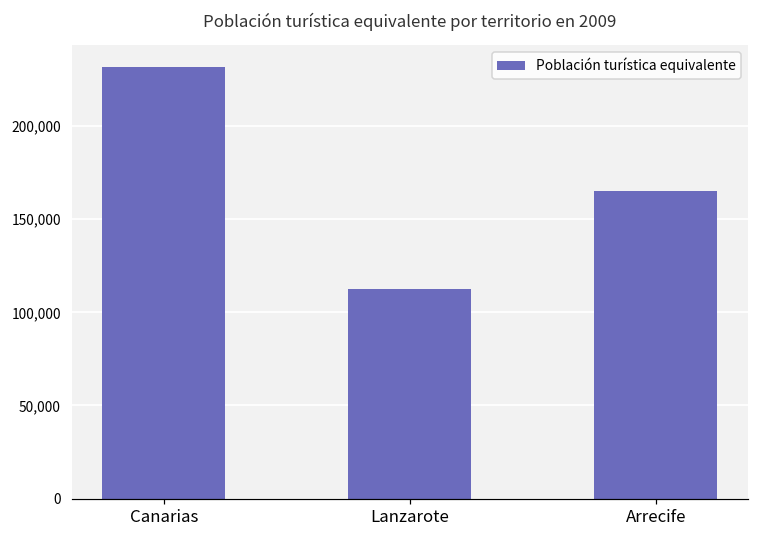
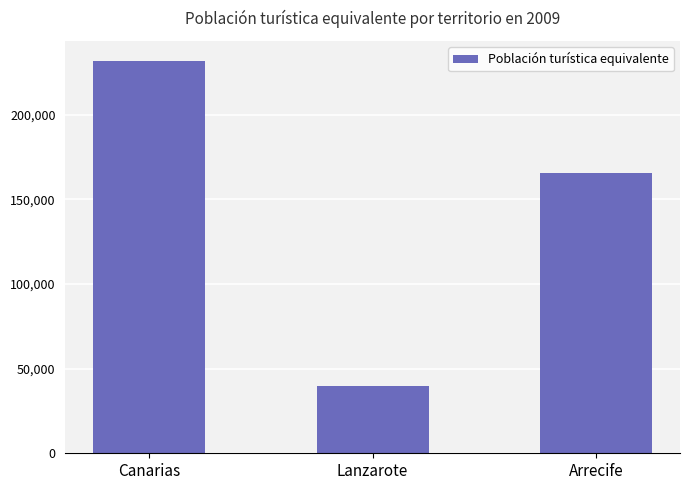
  {
    "Canarias": "232,000",
-   "Lanzarote": "112,000",
+   "Lanzarote": "40,000",
    "Arrecife": "165,000"
  }
